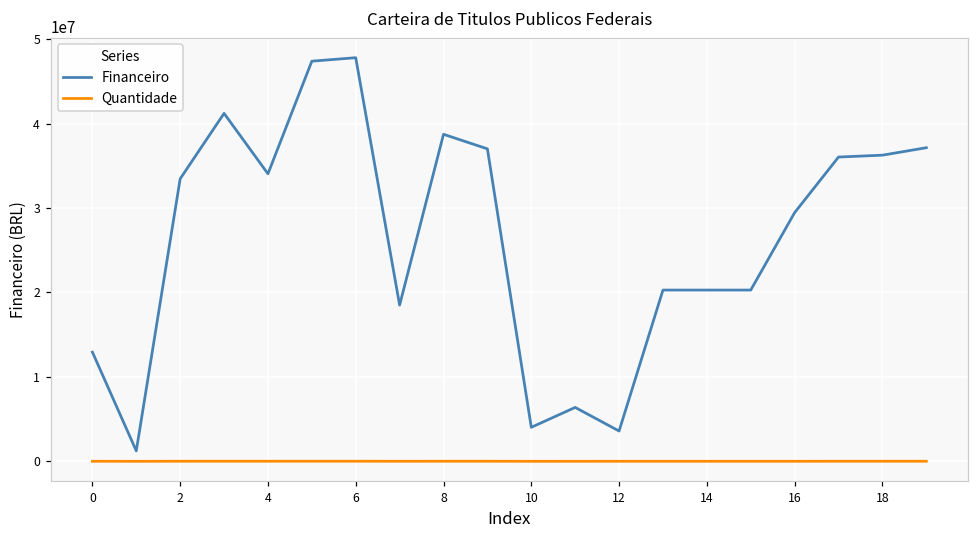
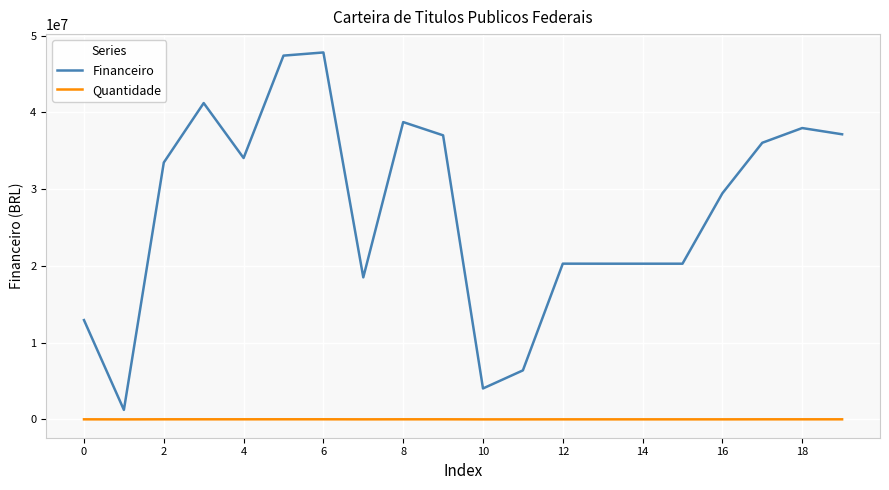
  {
    "Financeiro": {
      "0": 13000000,
      "2": 33000000,
      "4": 34000000,
      "6": 48000000,
      "8": 39000000,
      "10": 4000000,
-     "12": 4000000,
+     "12": 20000000,
      "14": 20000000,
      "16": 29000000,
-     "18": 36000000
+     "18": 38000000
    },
    "Quantidade": {
      "0": 0,
      "2": 0,
      "4": 0,
      "6": 0,
      "8": 0,
      "10": 0,
      "12": 0,
      "14": 0,
      "16": 0,
      "18": 0
    }
  }
